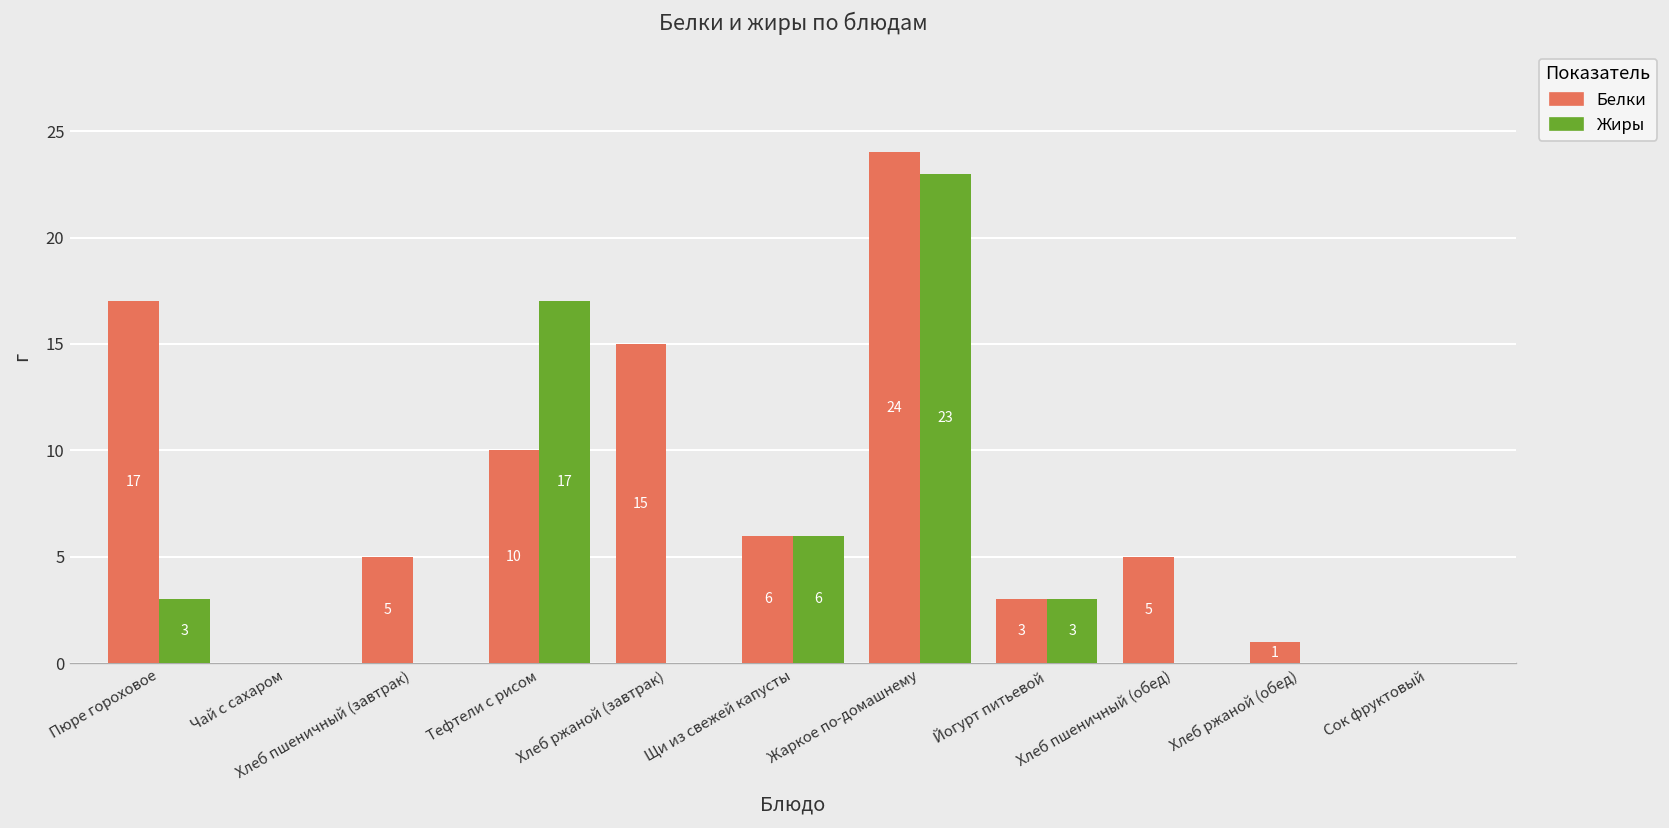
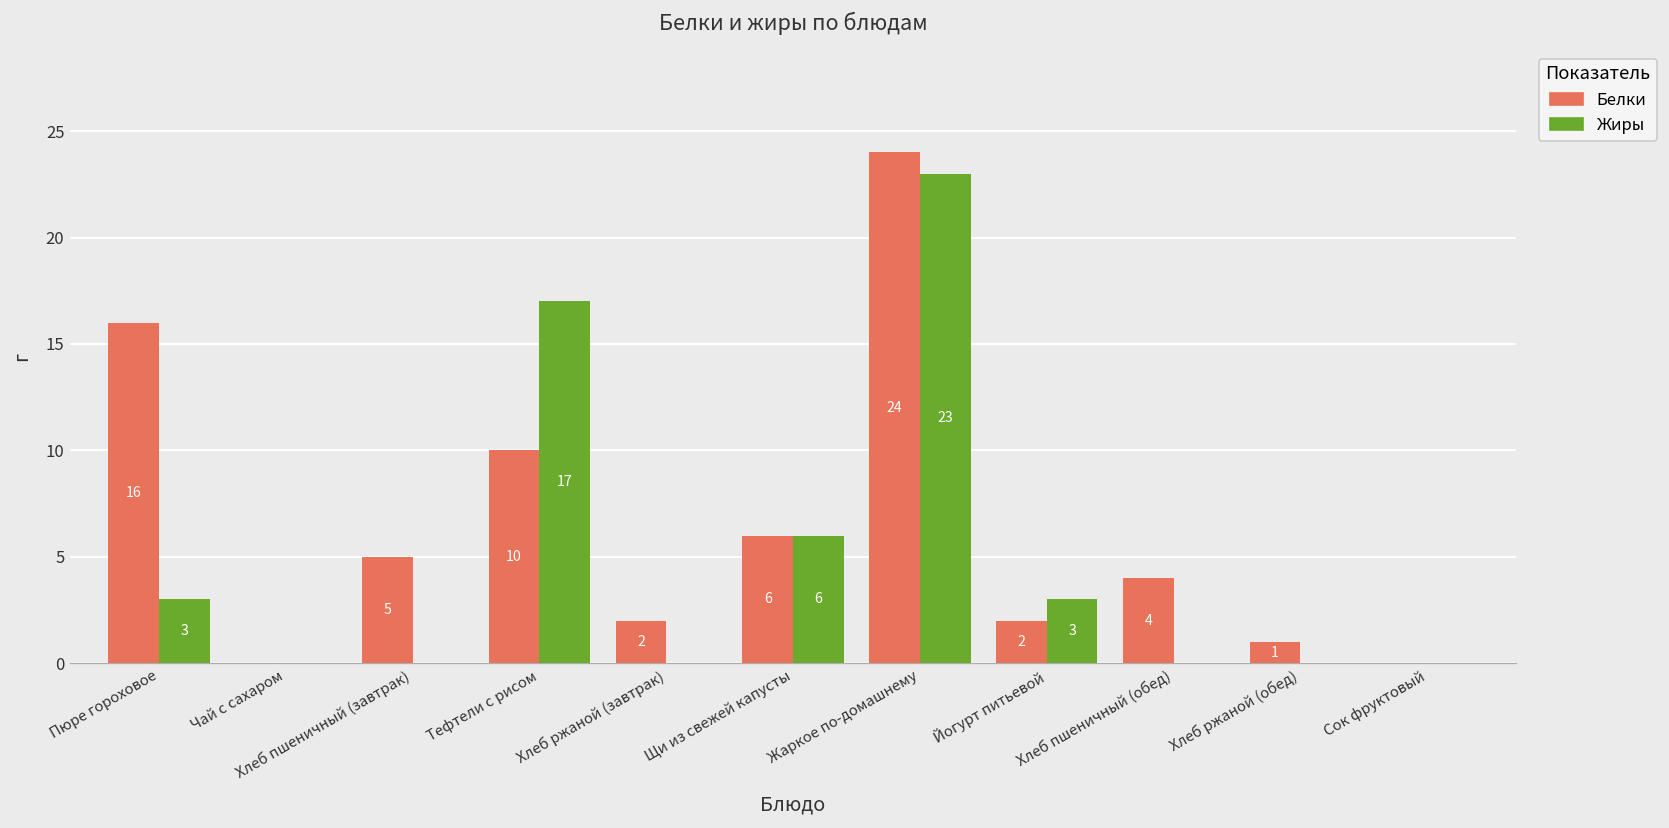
  {
    "Белки": {
-     "Пюре гороховое": 17,
+     "Пюре гороховое": 16,
      "Хлеб пшеничный (завтрак)": 5,
      "Тефтели с рисом": 10,
-     "Хлеб ржаной (завтрак)": 15,
+     "Хлеб ржаной (завтрак)": 2,
      "Щи из свежей капусты": 6,
      "Жаркое по-домашнему": 24,
-     "Йогурт питьевой": 3,
-     "Хлеб пшеничный (обед)": 5,
+     "Йогурт питьевой": 2,
+     "Хлеб пшеничный (обед)": 4,
      "Хлеб ржаной (обед)": 1
    },
    "Жиры": {
      "Пюре гороховое": 3,
      "Тефтели с рисом": 17,
      "Щи из свежей капусты": 6,
      "Жаркое по-домашнему": 23,
      "Йогурт питьевой": 3
    }
  }
